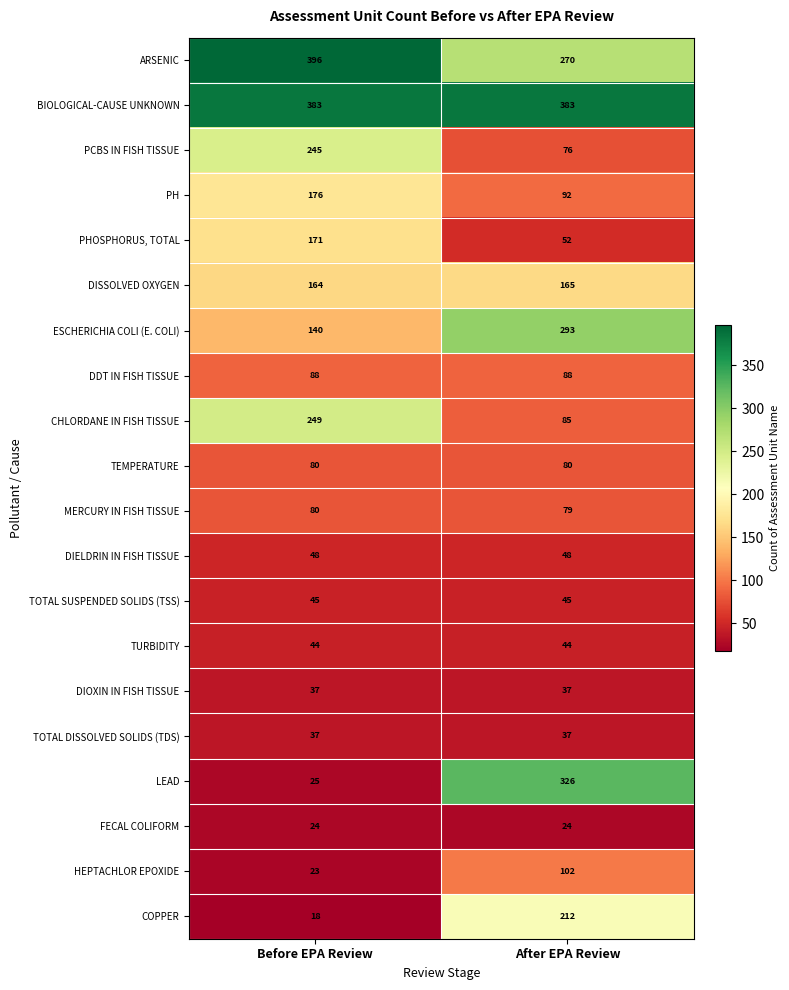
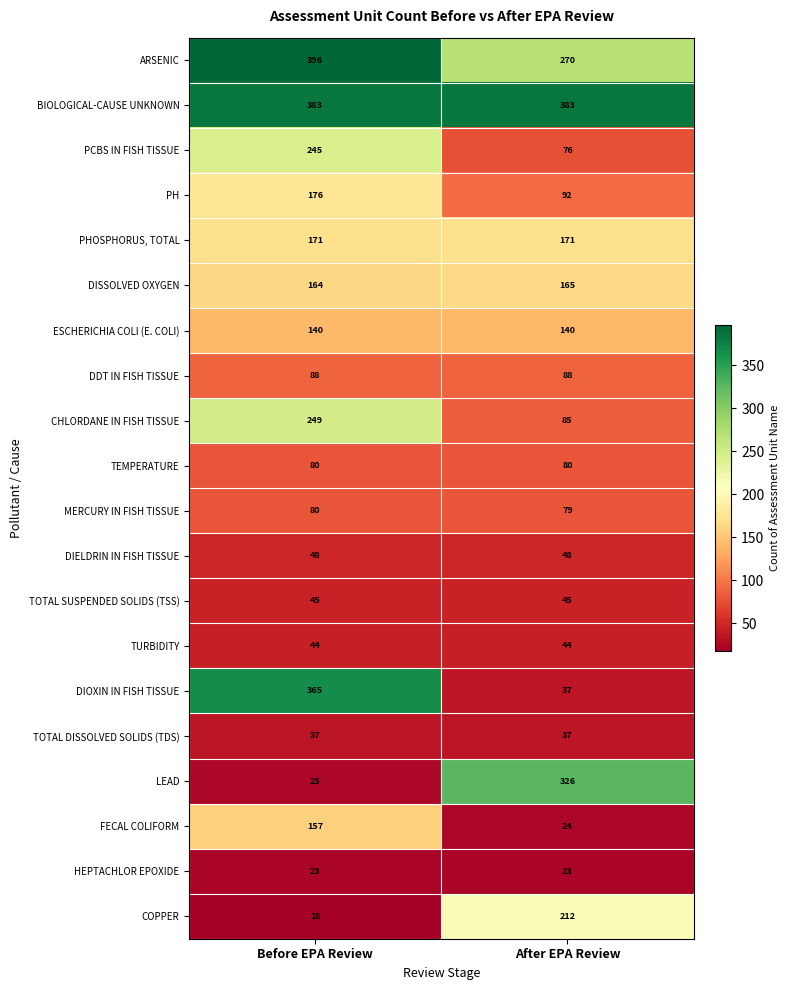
  {
    "ARSENIC": {
      "Before EPA Review": 396,
      "After EPA Review": 270
    },
    "BIOLOGICAL-CAUSE UNKNOWN": {
      "Before EPA Review": 383,
      "After EPA Review": 383
    },
    "PCBS IN FISH TISSUE": {
      "Before EPA Review": 245,
      "After EPA Review": 76
    },
    "PH": {
      "Before EPA Review": 176,
      "After EPA Review": 92
    },
    "PHOSPHORUS, TOTAL": {
      "Before EPA Review": 171,
-     "After EPA Review": 52
+     "After EPA Review": 171
    },
    "DISSOLVED OXYGEN": {
      "Before EPA Review": 164,
      "After EPA Review": 165
    },
    "ESCHERICHIA COLI (E. COLI)": {
      "Before EPA Review": 140,
-     "After EPA Review": 293
+     "After EPA Review": 140
    },
    "DDT IN FISH TISSUE": {
      "Before EPA Review": 88,
      "After EPA Review": 88
    },
    "CHLORDANE IN FISH TISSUE": {
      "Before EPA Review": 249,
      "After EPA Review": 85
    },
    "TEMPERATURE": {
      "Before EPA Review": 80,
      "After EPA Review": 80
    },
    "MERCURY IN FISH TISSUE": {
      "Before EPA Review": 80,
      "After EPA Review": 79
    },
    "DIELDRIN IN FISH TISSUE": {
      "Before EPA Review": 48,
      "After EPA Review": 48
    },
    "TOTAL SUSPENDED SOLIDS (TSS)": {
      "Before EPA Review": 45,
      "After EPA Review": 45
    },
    "TURBIDITY": {
      "Before EPA Review": 44,
      "After EPA Review": 44
    },
    "DIOXIN IN FISH TISSUE": {
-     "Before EPA Review": 37,
+     "Before EPA Review": 365,
      "After EPA Review": 37
    },
    "TOTAL DISSOLVED SOLIDS (TDS)": {
      "Before EPA Review": 37,
      "After EPA Review": 37
    },
    "LEAD": {
      "Before EPA Review": 25,
      "After EPA Review": 326
    },
    "FECAL COLIFORM": {
-     "Before EPA Review": 24,
+     "Before EPA Review": 157,
      "After EPA Review": 24
    },
    "HEPTACHLOR EPOXIDE": {
      "Before EPA Review": 23,
-     "After EPA Review": 102
+     "After EPA Review": 23
    },
    "COPPER": {
      "Before EPA Review": 18,
      "After EPA Review": 212
    }
  }
